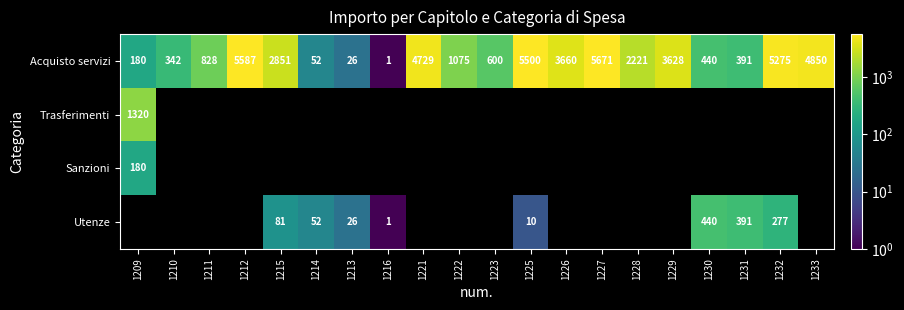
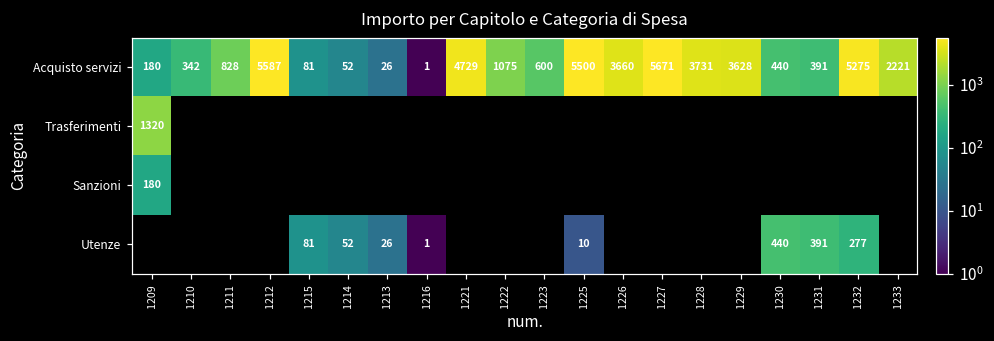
  {
    "Acquisto servizi": {
      "1209": 180,
      "1210": 342,
      "1211": 828,
      "1212": 5587,
-     "1215": 2851,
+     "1215": 81,
      "1214": 52,
      "1213": 26,
      "1216": 1,
      "1221": 4729,
      "1222": 1075,
      "1223": 600,
      "1225": 5500,
      "1226": 3660,
      "1227": 5671,
-     "1228": 2221,
+     "1228": 3731,
      "1229": 3628,
      "1230": 440,
      "1231": 391,
      "1232": 5275,
-     "1233": 4850
+     "1233": 2221
    },
    "Trasferimenti": {
      "1209": 1320
    },
    "Sanzioni": {
      "1209": 180
    },
    "Utenze": {
      "1215": 81,
      "1214": 52,
      "1213": 26,
      "1216": 1,
      "1225": 10,
      "1230": 440,
      "1231": 391,
      "1232": 277
    }
  }
